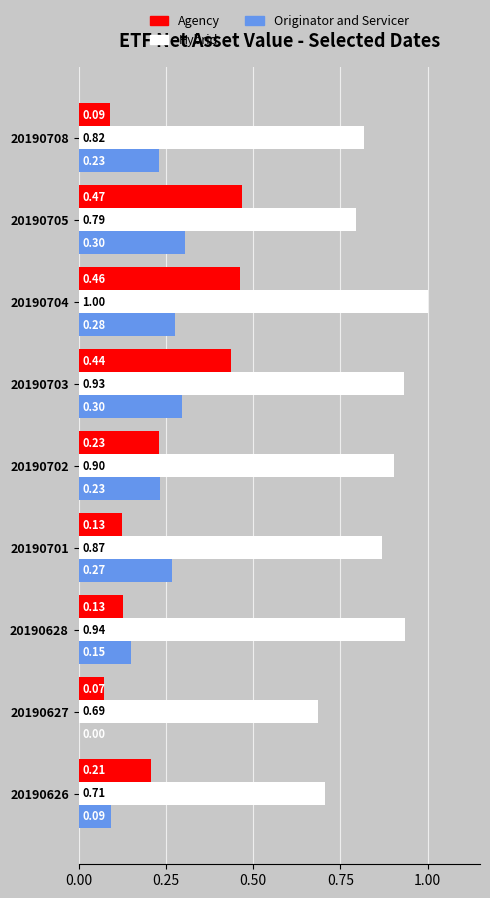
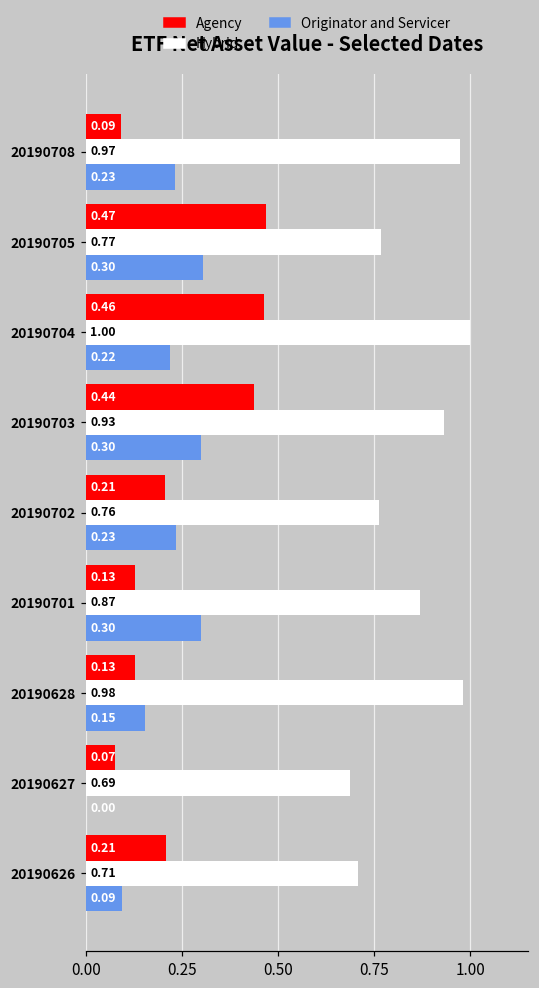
  {
    "Agency": {
      "20190708": 0.09,
      "20190705": 0.47,
      "20190704": 0.46,
      "20190703": 0.44,
-     "20190702": 0.23,
+     "20190702": 0.21,
      "20190701": 0.13,
      "20190628": 0.13,
      "20190627": 0.07,
      "20190626": 0.21
    },
    "Hybrid": {
-     "20190708": 0.82,
-     "20190705": 0.79,
+     "20190708": 0.97,
+     "20190705": 0.77,
      "20190704": 1.00,
      "20190703": 0.93,
-     "20190702": 0.90,
+     "20190702": 0.76,
      "20190701": 0.87,
-     "20190628": 0.94,
+     "20190628": 0.98,
      "20190627": 0.69,
      "20190626": 0.71
    },
    "Originator and Servicer": {
      "20190708": 0.23,
      "20190705": 0.30,
-     "20190704": 0.28,
+     "20190704": 0.22,
      "20190703": 0.30,
      "20190702": 0.23,
-     "20190701": 0.27,
+     "20190701": 0.30,
      "20190628": 0.15,
      "20190627": 0.00,
      "20190626": 0.09
    }
  }
